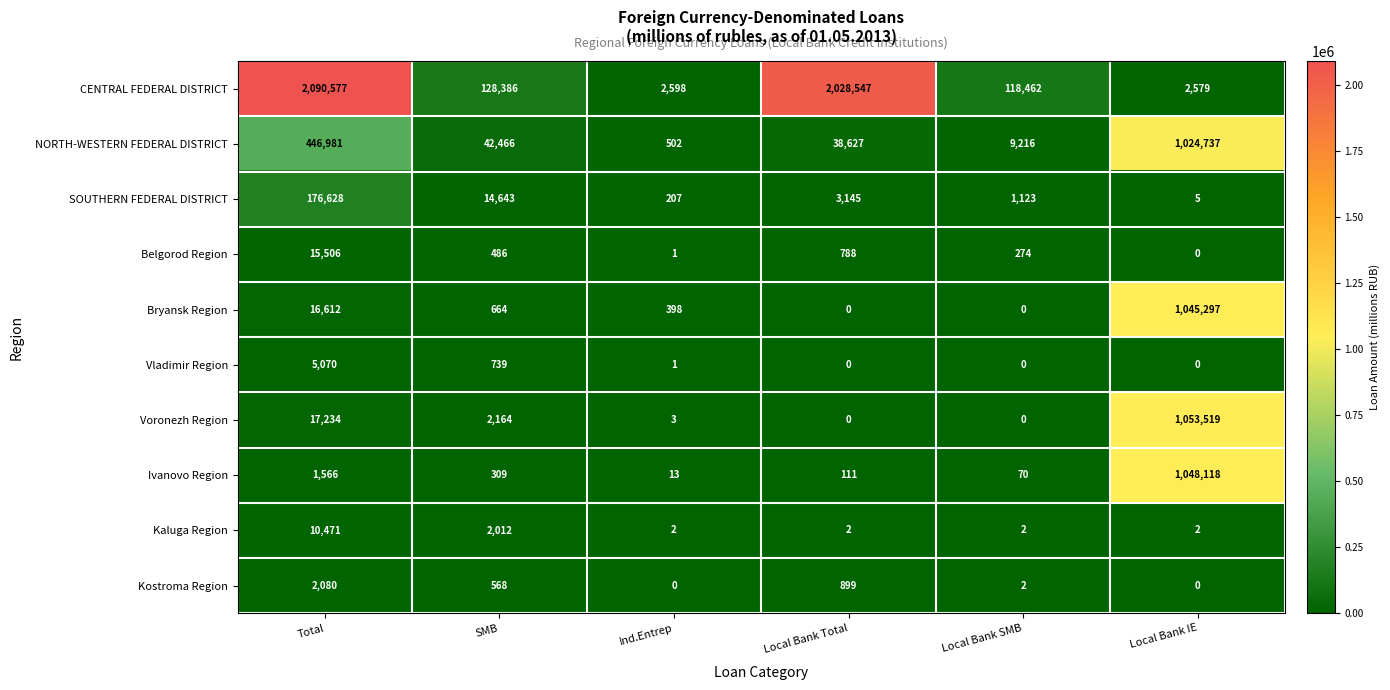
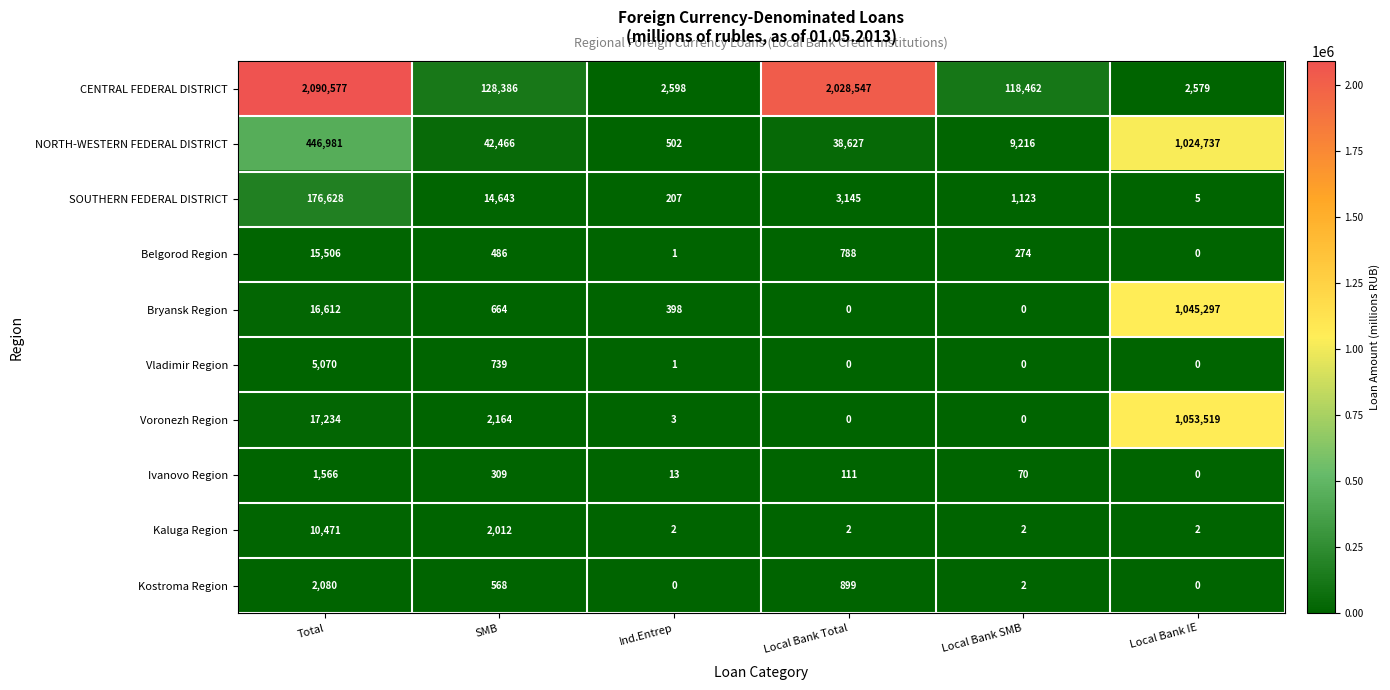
  {
    "CENTRAL FEDERAL DISTRICT": {
      "Total": "2,090,577",
      "SMB": "128,386",
      "Ind.Entrep": "2,598",
      "Local Bank Total": "2,028,547",
      "Local Bank SMB": "118,462",
      "Local Bank IE": "2,579"
    },
    "NORTH-WESTERN FEDERAL DISTRICT": {
      "Total": "446,981",
      "SMB": "42,466",
      "Ind.Entrep": "502",
      "Local Bank Total": "38,627",
      "Local Bank SMB": "9,216",
      "Local Bank IE": "1,024,737"
    },
    "SOUTHERN FEDERAL DISTRICT": {
      "Total": "176,628",
      "SMB": "14,643",
      "Ind.Entrep": "207",
      "Local Bank Total": "3,145",
      "Local Bank SMB": "1,123",
      "Local Bank IE": "5"
    },
    "Belgorod Region": {
      "Total": "15,506",
      "SMB": "486",
      "Ind.Entrep": "1",
      "Local Bank Total": "788",
      "Local Bank SMB": "274",
      "Local Bank IE": "0"
    },
    "Bryansk Region": {
      "Total": "16,612",
      "SMB": "664",
      "Ind.Entrep": "398",
      "Local Bank Total": "0",
      "Local Bank SMB": "0",
      "Local Bank IE": "1,045,297"
    },
    "Vladimir Region": {
      "Total": "5,070",
      "SMB": "739",
      "Ind.Entrep": "1",
      "Local Bank Total": "0",
      "Local Bank SMB": "0",
      "Local Bank IE": "0"
    },
    "Voronezh Region": {
      "Total": "17,234",
      "SMB": "2,164",
      "Ind.Entrep": "3",
      "Local Bank Total": "0",
      "Local Bank SMB": "0",
      "Local Bank IE": "1,053,519"
    },
    "Ivanovo Region": {
      "Total": "1,566",
      "SMB": "309",
      "Ind.Entrep": "13",
      "Local Bank Total": "111",
      "Local Bank SMB": "70",
-     "Local Bank IE": "1,048,118"
+     "Local Bank IE": "0"
    },
    "Kaluga Region": {
      "Total": "10,471",
      "SMB": "2,012",
      "Ind.Entrep": "2",
      "Local Bank Total": "2",
      "Local Bank SMB": "2",
      "Local Bank IE": "2"
    },
    "Kostroma Region": {
      "Total": "2,080",
      "SMB": "568",
      "Ind.Entrep": "0",
      "Local Bank Total": "899",
      "Local Bank SMB": "2",
      "Local Bank IE": "0"
    }
  }
